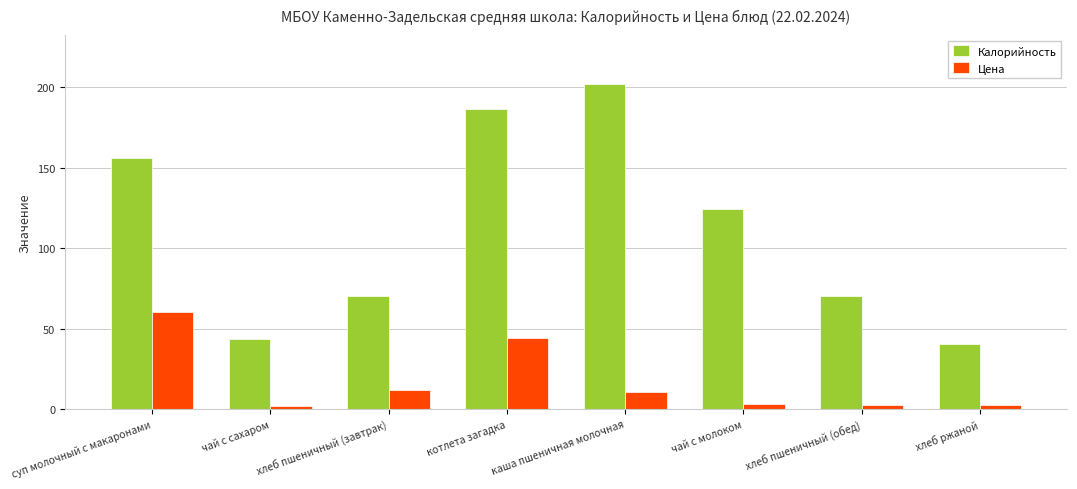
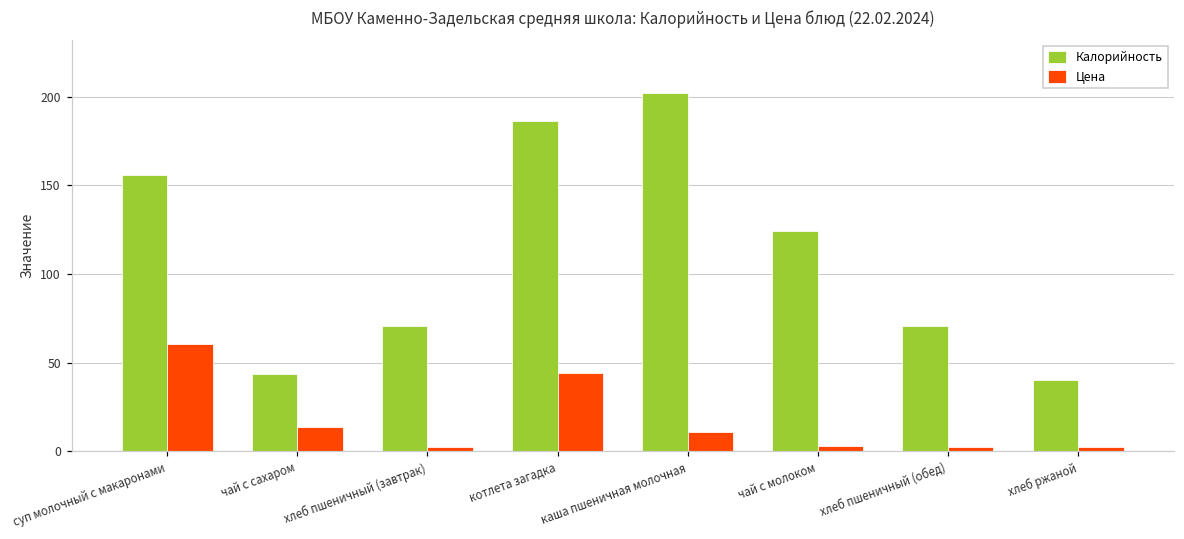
  {
    "Калорийность": {
      "суп молочный с макаронами": 156,
      "чай с сахаром": 43,
      "хлеб пшеничный (завтрак)": 71,
      "котлета загадка": 186,
      "каша пшеничная молочная": 202,
      "чай с молоком": 124,
      "хлеб пшеничный (обед)": 71,
      "хлеб ржаной": 40
    },
    "Цена": {
      "суп молочный с макаронами": 61,
-     "чай с сахаром": 2,
-     "хлеб пшеничный (завтрак)": 12,
+     "чай с сахаром": 14,
+     "хлеб пшеничный (завтрак)": 2,
      "котлета загадка": 44,
      "каша пшеничная молочная": 11,
      "чай с молоком": 3,
      "хлеб пшеничный (обед)": 2,
      "хлеб ржаной": 2
    }
  }
